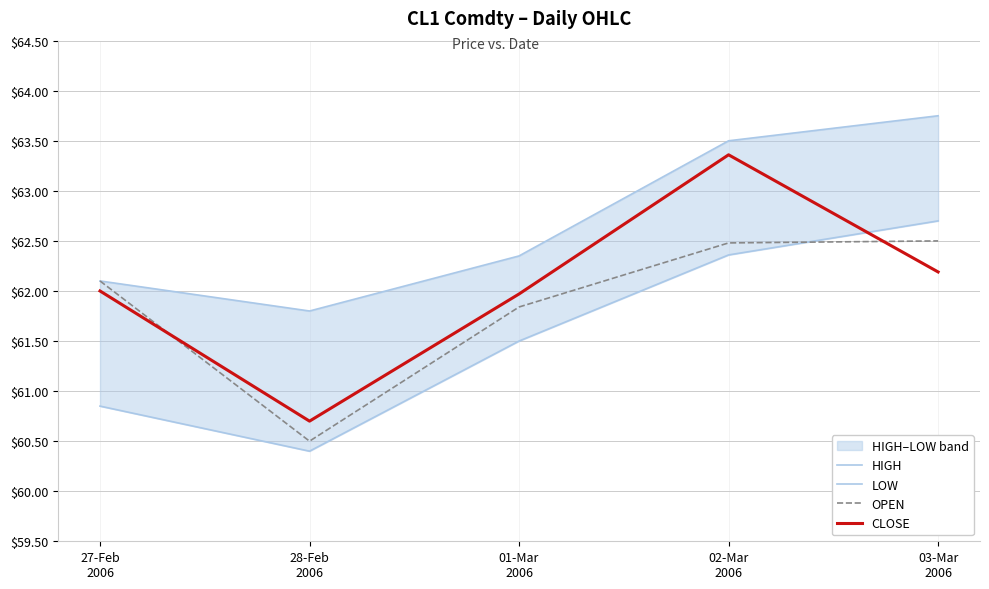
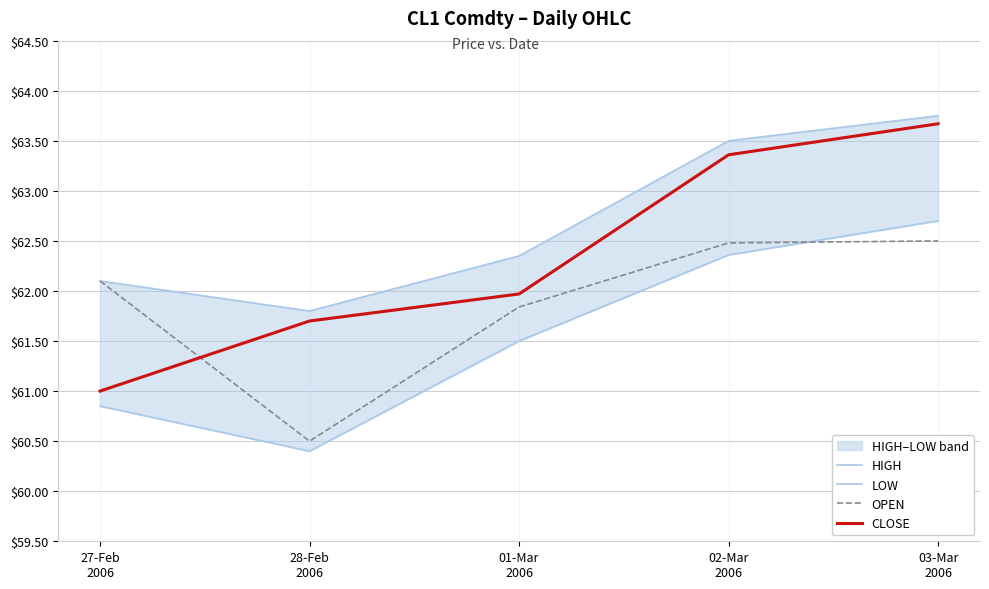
  {
    "OPEN": {
      "28-Feb 2006": "$60.50",
      "01-Mar 2006": "$61.84",
      "02-Mar 2006": "$62.48",
      "03-Mar 2006": "$62.50"
    },
    "CLOSE": {
-     "27-Feb 2006": "$62",
-     "28-Feb 2006": "$60.7",
+     "27-Feb 2006": "$61",
+     "28-Feb 2006": "$61.7",
      "01-Mar 2006": "$61.97",
      "02-Mar 2006": "$63.36",
-     "03-Mar 2006": "$62.19"
+     "03-Mar 2006": "$63.67"
    }
  }
